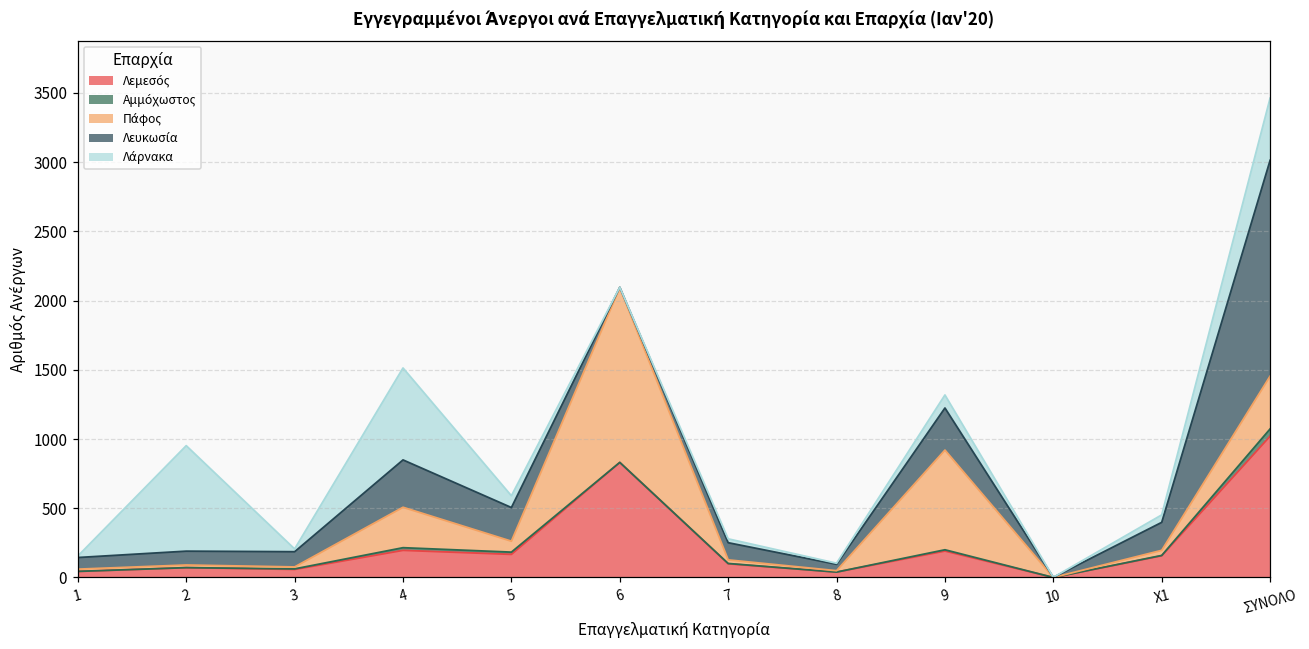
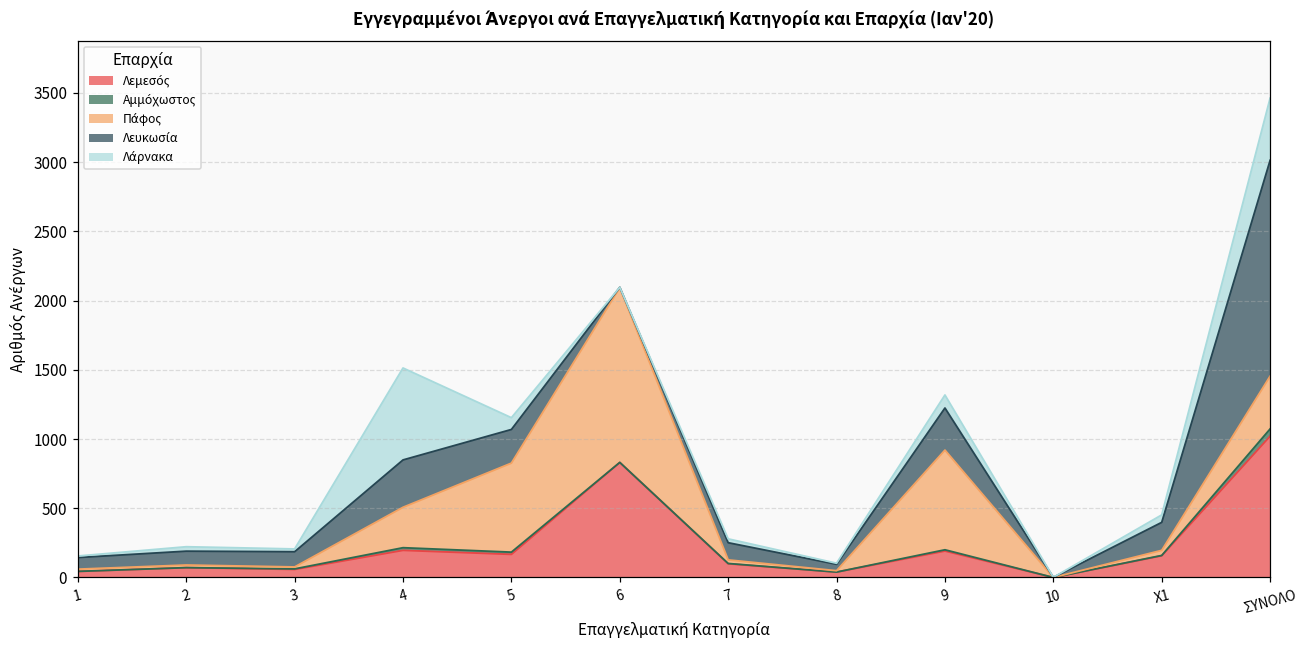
  {
    "Λεμεσός": {
      "ΣΥΝΟΛΟ": 1020
    },
    "Πάφος": {
      "4": 290,
-     "5": 80,
+     "5": 640,
      "7": 30,
      "9": 720,
      "X1": 40,
      "ΣΥΝΟΛΟ": 380
    },
    "Λάρνακα": {
-     "2": 760,
+     "2": 30,
      "4": 660,
      "5": 90,
      "7": 30,
      "9": 90,
      "X1": 50,
      "ΣΥΝΟΛΟ": 450
    }
  }
